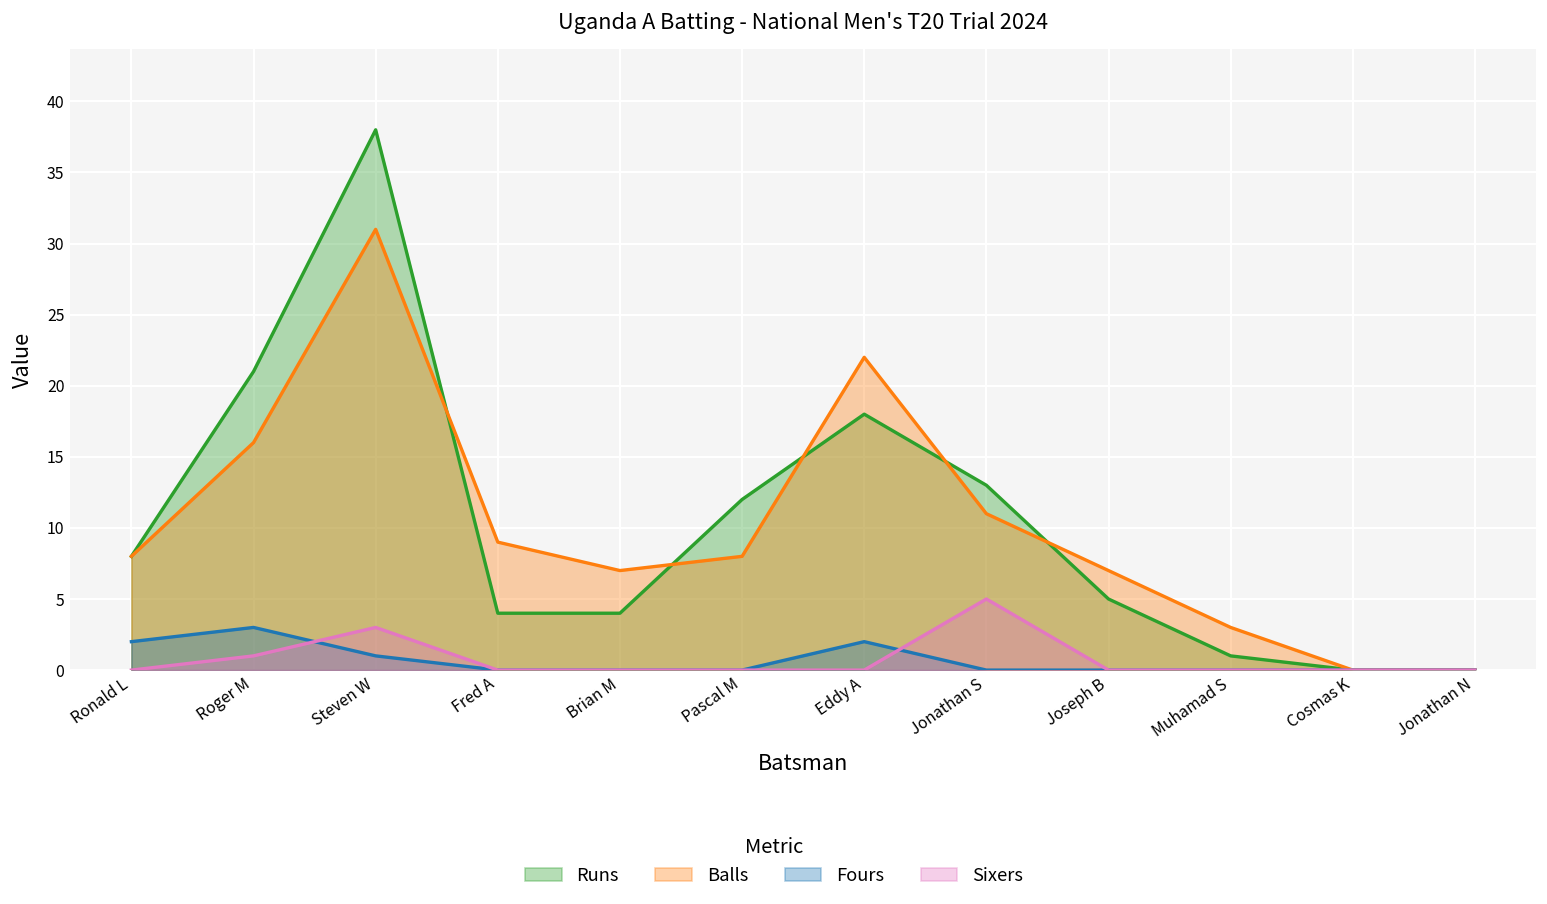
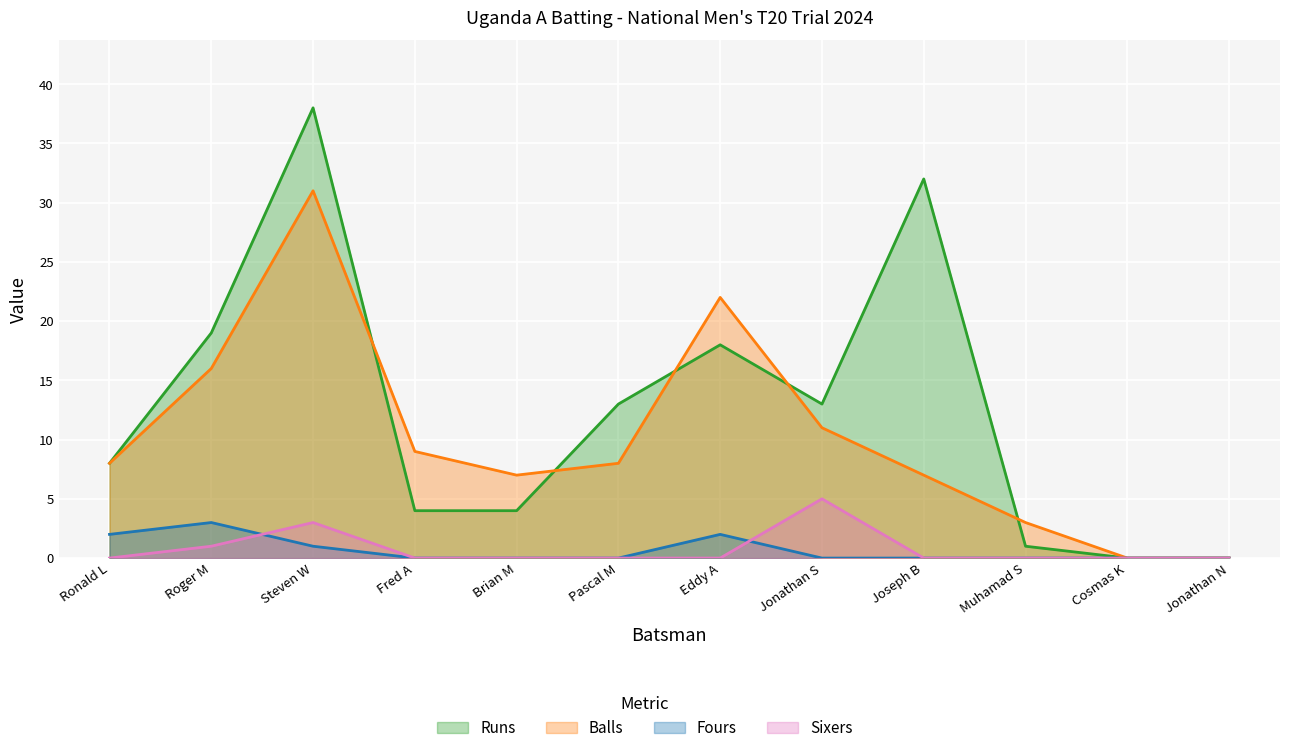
  {
    "Runs": {
-     "Roger M": 21,
+     "Roger M": 19,
      "Steven W": 38,
      "Fred A": 4,
      "Brian M": 4,
-     "Pascal M": 12,
+     "Pascal M": 13,
      "Eddy A": 18,
      "Jonathan S": 13,
-     "Joseph B": 5,
+     "Joseph B": 32,
      "Muhamad S": 1
    },
    "Balls": {
      "Roger M": 16,
      "Steven W": 31,
      "Fred A": 9,
      "Brian M": 7,
      "Pascal M": 8,
      "Eddy A": 22,
      "Jonathan S": 11,
      "Joseph B": 7,
      "Muhamad S": 3
    },
    "Fours": {
      "Ronald L": 2,
      "Roger M": 3,
      "Steven W": 1,
      "Eddy A": 2,
      "Jonathan S": 0
    },
    "Sixers": {
      "Ronald L": 0,
      "Roger M": 1,
      "Steven W": 3,
      "Eddy A": 0,
      "Jonathan S": 5
    }
  }
